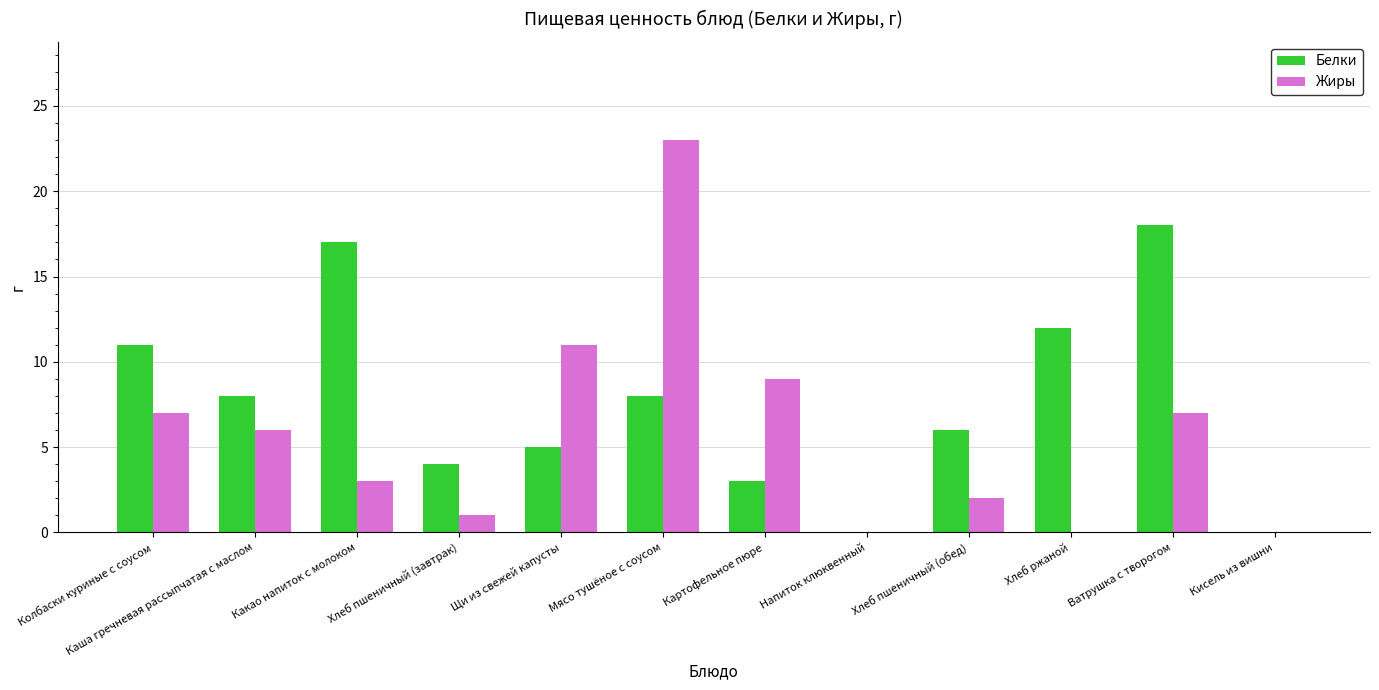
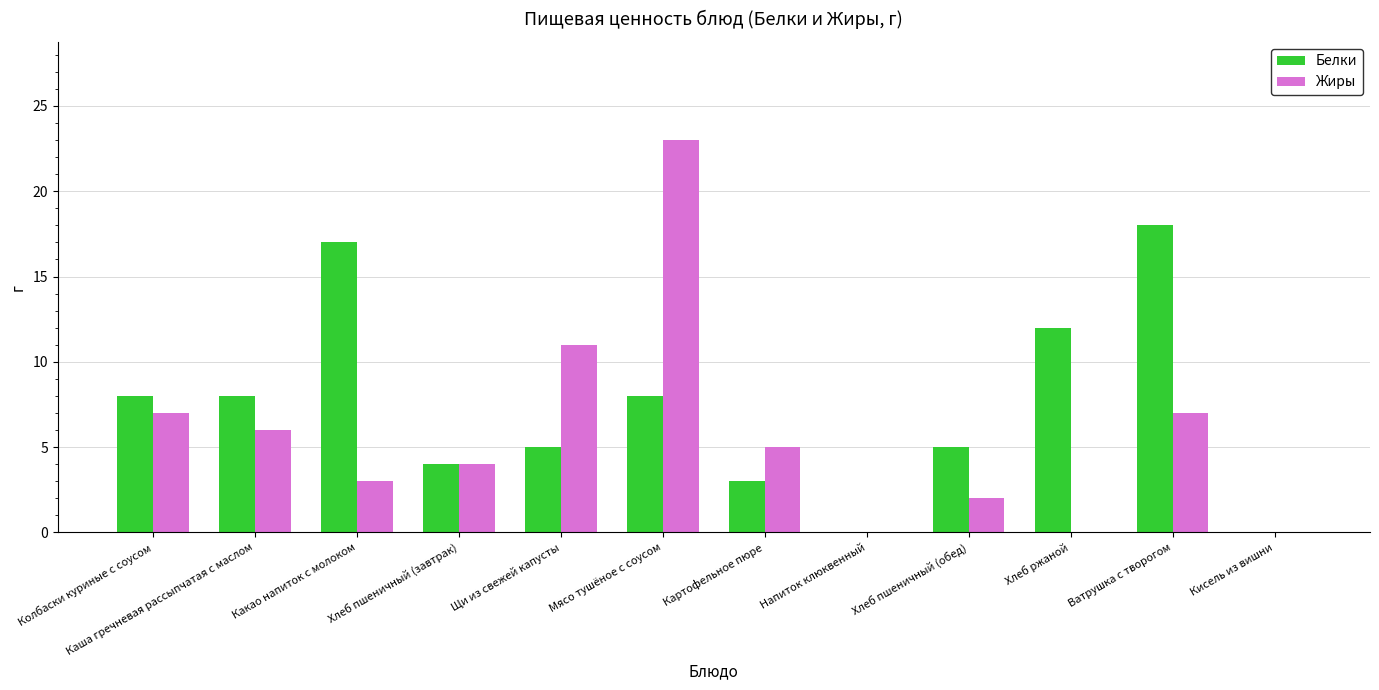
  {
    "Белки": {
-     "Колбаски куриные с соусом": 11,
+     "Колбаски куриные с соусом": 8,
      "Каша гречневая рассыпчатая с маслом": 8,
      "Какао напиток с молоком": 17,
      "Хлеб пшеничный (завтрак)": 4,
      "Щи из свежей капусты": 5,
      "Мясо тушёное с соусом": 8,
      "Картофельное пюре": 3,
      "Напиток клюквенный": 0,
-     "Хлеб пшеничный (обед)": 6,
+     "Хлеб пшеничный (обед)": 5,
      "Хлеб ржаной": 12,
      "Ватрушка с творогом": 18,
      "Кисель из вишни": 0
    },
    "Жиры": {
      "Колбаски куриные с соусом": 7,
      "Каша гречневая рассыпчатая с маслом": 6,
      "Какао напиток с молоком": 3,
-     "Хлеб пшеничный (завтрак)": 1,
+     "Хлеб пшеничный (завтрак)": 4,
      "Щи из свежей капусты": 11,
      "Мясо тушёное с соусом": 23,
-     "Картофельное пюре": 9,
+     "Картофельное пюре": 5,
      "Напиток клюквенный": 0,
      "Хлеб пшеничный (обед)": 2,
      "Хлеб ржаной": 0,
      "Ватрушка с творогом": 7,
      "Кисель из вишни": 0
    }
  }
